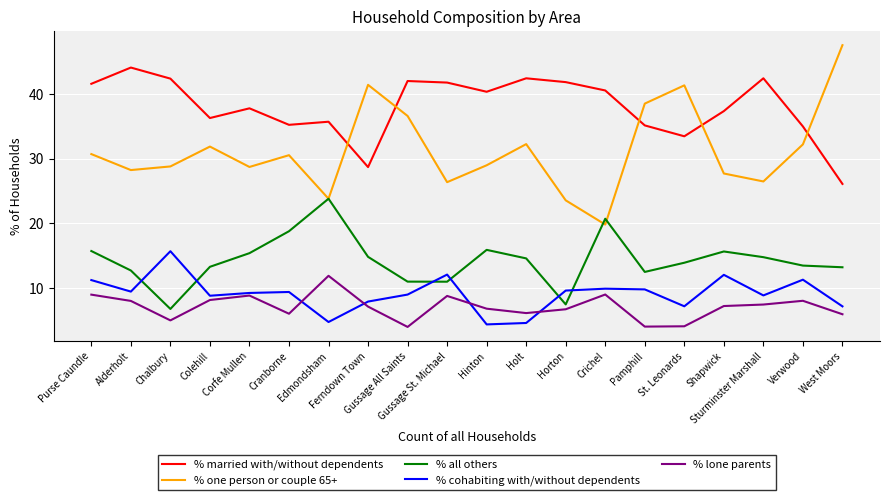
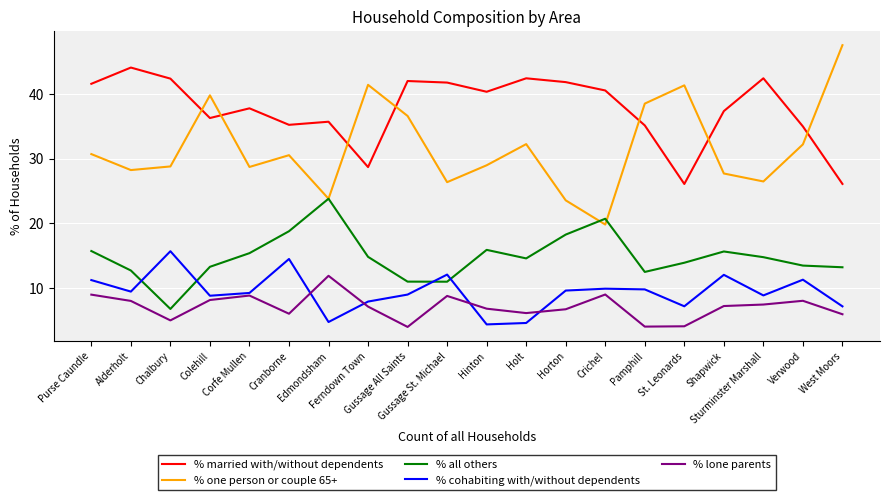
  {
    "% married with/without dependents": {
      "Purse Caundle": 42,
      "Alderholt": 44,
      "Chalbury": 42,
      "Colehill": 36,
      "Corfe Mullen": 38,
      "Cranborne": 35,
      "Edmondsham": 36,
      "Ferndown Town": 29,
      "Gussage All Saints": 42,
      "Gussage St. Michael": 42,
      "Hinton": 40,
      "Holt": 42,
      "Horton": 42,
      "Crichel": 41,
      "Pamphill": 35,
-     "St. Leonards": 33,
+     "St. Leonards": 26,
      "Shapwick": 37,
      "Sturminster Marshall": 42,
      "Verwood": 35,
      "West Moors": 26
    },
    "% one person or couple 65+": {
      "Purse Caundle": 31,
      "Alderholt": 28,
      "Chalbury": 29,
-     "Colehill": 32,
+     "Colehill": 40,
      "Corfe Mullen": 29,
      "Cranborne": 31,
      "Ferndown Town": 41,
      "Gussage All Saints": 37,
      "Gussage St. Michael": 26,
      "Hinton": 29,
      "Holt": 32,
      "Horton": 24,
      "Crichel": 20,
      "Pamphill": 39,
      "St. Leonards": 41,
      "Shapwick": 28,
      "Sturminster Marshall": 26,
      "Verwood": 32,
      "West Moors": 48
    },
    "% all others": {
      "Purse Caundle": 16,
      "Alderholt": 13,
      "Chalbury": 7,
      "Colehill": 13,
      "Corfe Mullen": 15,
      "Cranborne": 19,
      "Ferndown Town": 15,
      "Gussage All Saints": 11,
      "Gussage St. Michael": 11,
      "Hinton": 16,
      "Holt": 15,
-     "Horton": 7,
+     "Horton": 18,
      "Crichel": 21,
      "Pamphill": 13,
      "St. Leonards": 14,
      "Shapwick": 16,
      "Sturminster Marshall": 15,
      "Verwood": 13,
      "West Moors": 13
    },
    "% cohabiting with/without dependents": {
      "Purse Caundle": 11,
      "Alderholt": 9,
      "Chalbury": 16,
      "Colehill": 9,
      "Corfe Mullen": 9,
-     "Cranborne": 9,
+     "Cranborne": 15,
      "Edmondsham": 5,
      "Ferndown Town": 8,
      "Gussage All Saints": 9,
      "Gussage St. Michael": 12,
      "Hinton": 4,
      "Holt": 5,
      "Horton": 10,
      "Crichel": 10,
      "Pamphill": 10,
      "St. Leonards": 7,
      "Shapwick": 12,
      "Sturminster Marshall": 9,
      "Verwood": 11,
      "West Moors": 7
    },
    "% lone parents": {
      "Purse Caundle": 9,
      "Alderholt": 8,
      "Chalbury": 5,
      "Colehill": 8,
      "Corfe Mullen": 9,
      "Cranborne": 6,
      "Edmondsham": 12,
      "Ferndown Town": 7,
      "Gussage All Saints": 4,
      "Gussage St. Michael": 9,
      "Hinton": 7,
      "Holt": 6,
      "Horton": 7,
      "Crichel": 9,
      "Pamphill": 4,
      "St. Leonards": 4,
      "Shapwick": 7,
      "Sturminster Marshall": 7,
      "Verwood": 8,
      "West Moors": 6
    }
  }
